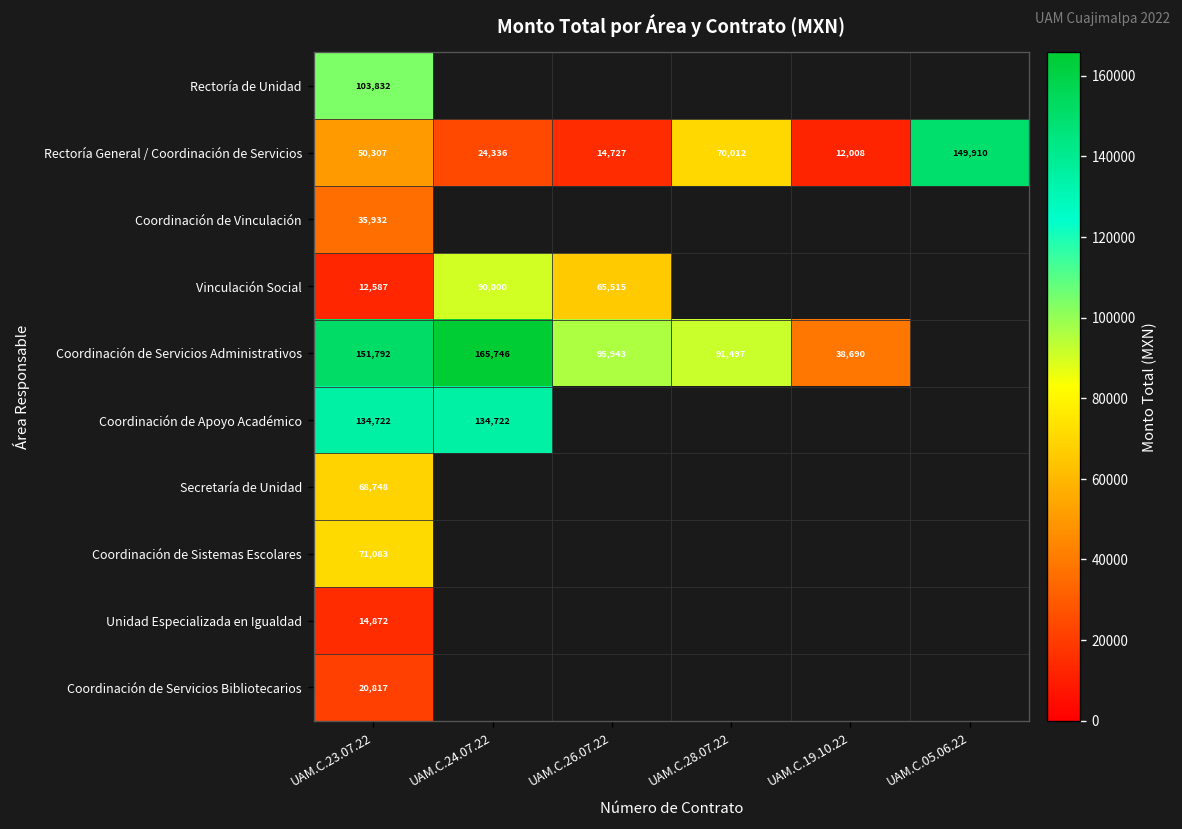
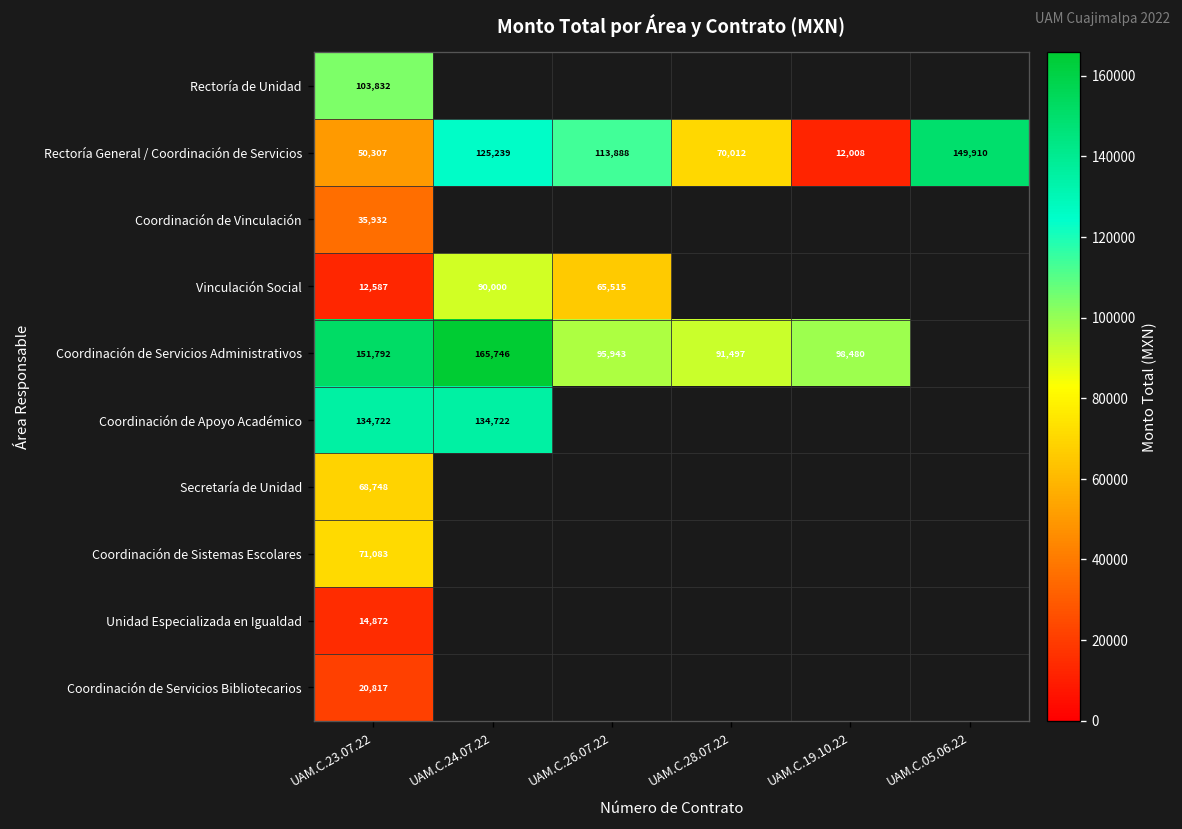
  {
    "Rectoría de Unidad": {
      "UAM.C.23.07.22": "103,832"
    },
    "Rectoría General / Coordinación de Servicios": {
      "UAM.C.23.07.22": "50,307",
-     "UAM.C.24.07.22": "24,336",
-     "UAM.C.26.07.22": "14,727",
+     "UAM.C.24.07.22": "125,239",
+     "UAM.C.26.07.22": "113,888",
      "UAM.C.28.07.22": "70,012",
      "UAM.C.19.10.22": "12,008",
      "UAM.C.05.06.22": "149,910"
    },
    "Coordinación de Vinculación": {
      "UAM.C.23.07.22": "35,932"
    },
    "Vinculación Social": {
      "UAM.C.23.07.22": "12,587",
      "UAM.C.24.07.22": "90,000",
      "UAM.C.26.07.22": "65,515"
    },
    "Coordinación de Servicios Administrativos": {
      "UAM.C.23.07.22": "151,792",
      "UAM.C.24.07.22": "165,746",
      "UAM.C.26.07.22": "95,943",
      "UAM.C.28.07.22": "91,497",
-     "UAM.C.19.10.22": "38,690"
+     "UAM.C.19.10.22": "98,480"
    },
    "Coordinación de Apoyo Académico": {
      "UAM.C.23.07.22": "134,722",
      "UAM.C.24.07.22": "134,722"
    },
    "Secretaría de Unidad": {
      "UAM.C.23.07.22": "68,748"
    },
    "Coordinación de Sistemas Escolares": {
      "UAM.C.23.07.22": "71,083"
    },
    "Unidad Especializada en Igualdad": {
      "UAM.C.23.07.22": "14,872"
    },
    "Coordinación de Servicios Bibliotecarios": {
      "UAM.C.23.07.22": "20,817"
    }
  }
